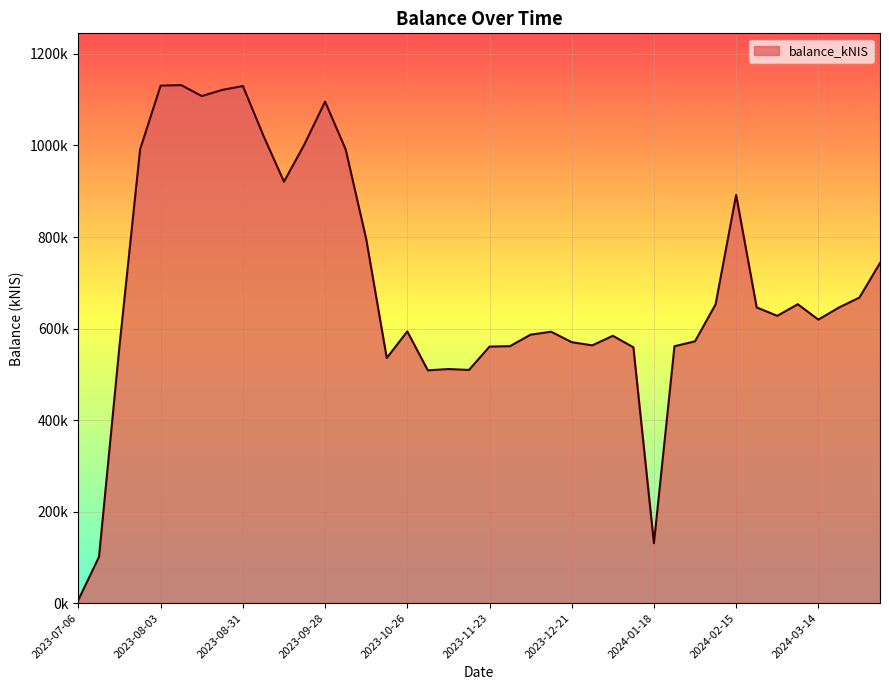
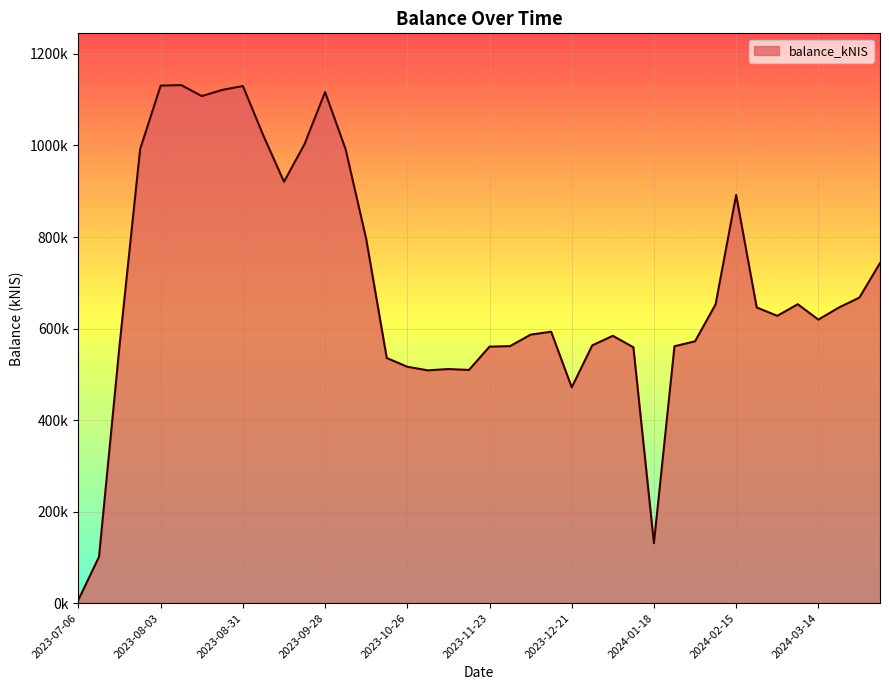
  {
    "2023-07-06": 10000,
    "2023-08-03": 1130000,
    "2023-08-31": 1130000,
-   "2023-09-28": 1100000,
-   "2023-10-26": 590000,
+   "2023-09-28": 1120000,
+   "2023-10-26": 520000,
    "2023-11-23": 560000,
-   "2023-12-21": 570000,
+   "2023-12-21": 470000,
    "2024-01-18": 130000,
    "2024-02-15": 890000,
    "2024-03-14": 620000
  }
